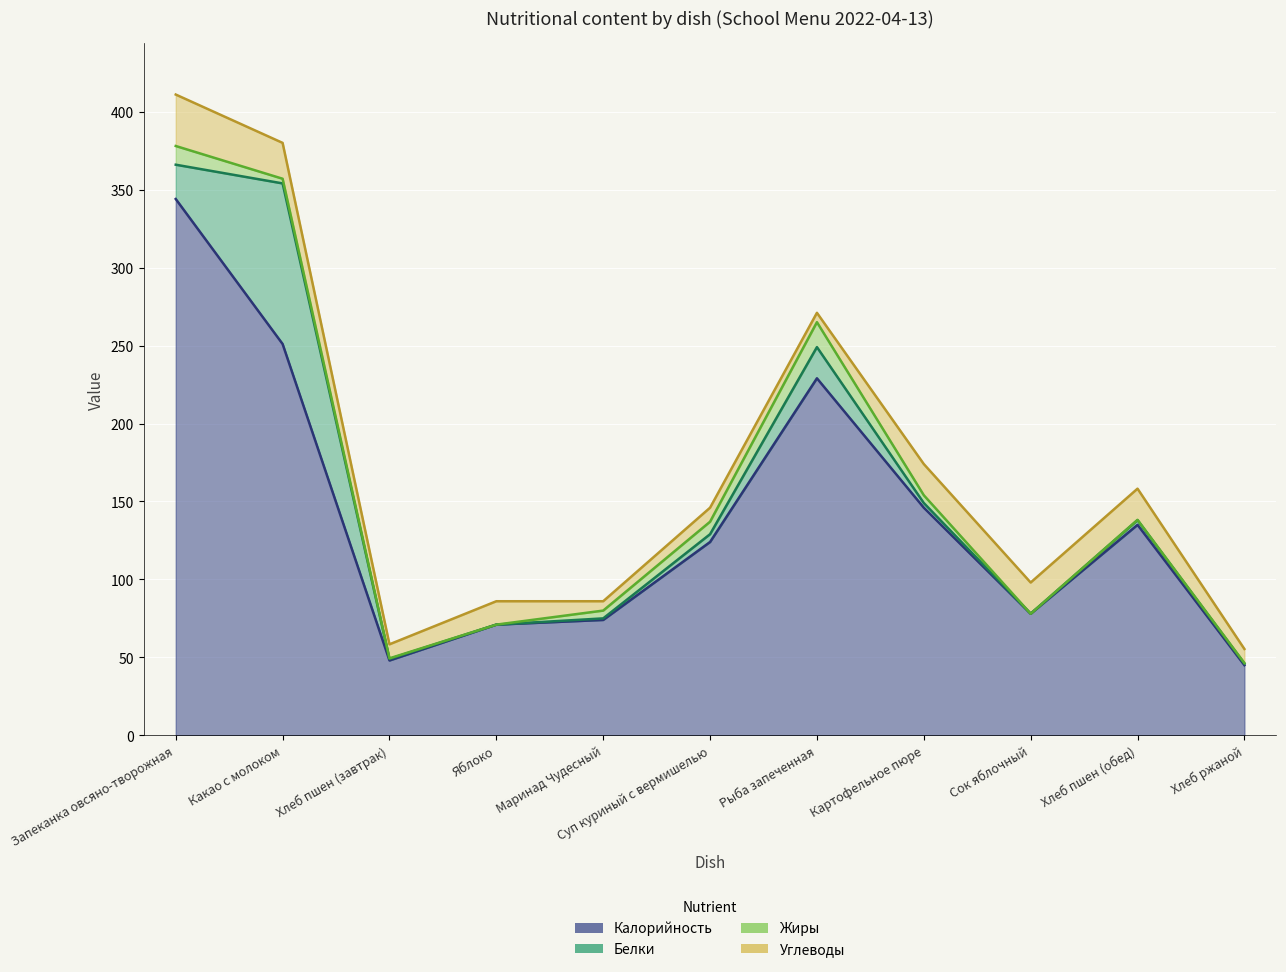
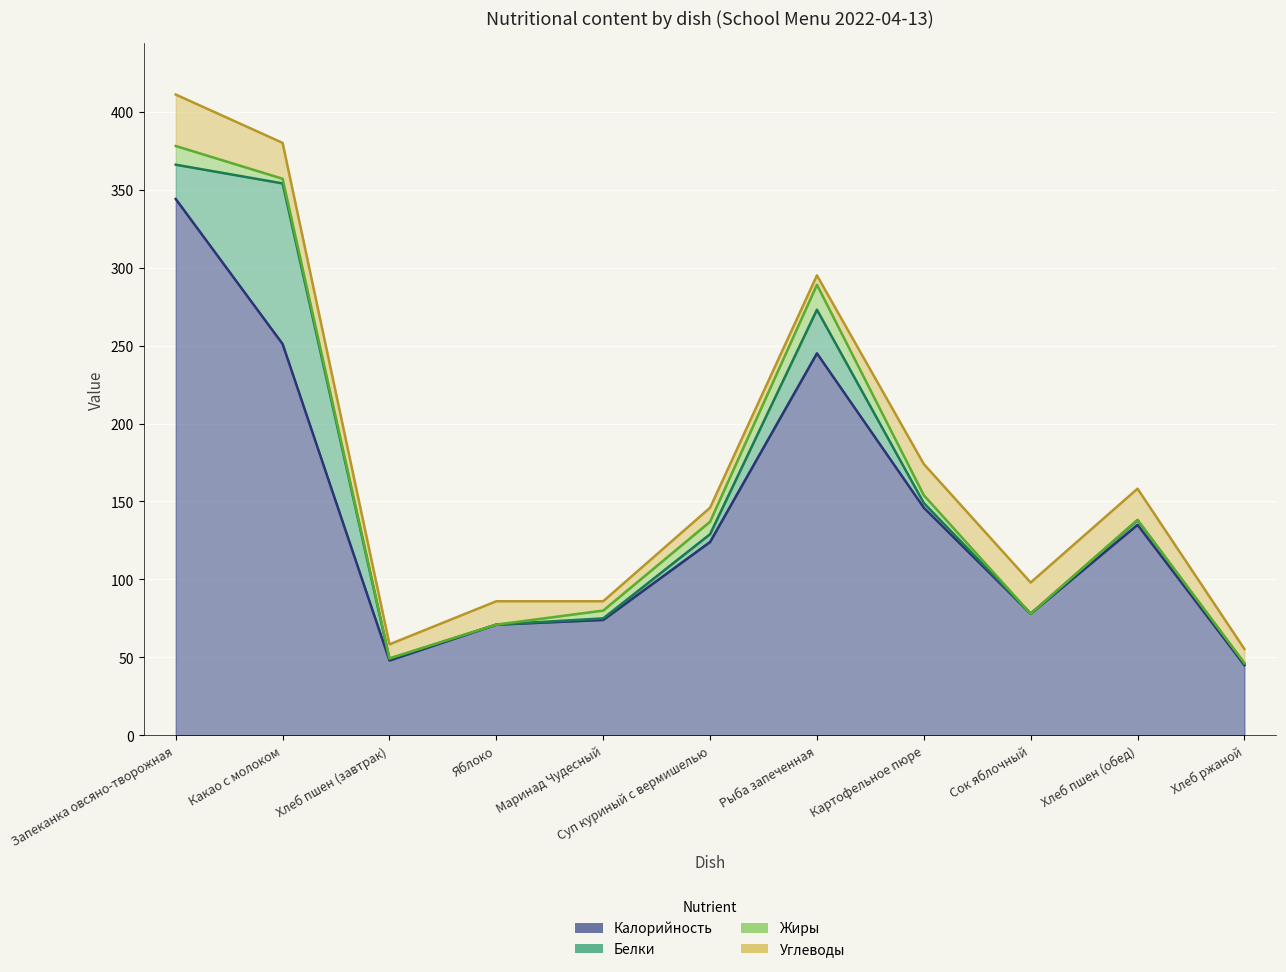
  {
    "Калорийность": {
      "Запеканка овсяно-творожная": 344,
      "Какао с молоком": 251,
      "Суп куриный с вермишелью": 124,
-     "Рыба запеченная": 229,
+     "Рыба запеченная": 245,
      "Картофельное пюре": 146,
      "Хлеб пшен (обед)": 135
    },
    "Белки": {
      "Запеканка овсяно-творожная": 22,
      "Какао с молоком": 103,
      "Суп куриный с вермишелью": 5,
-     "Рыба запеченная": 20,
+     "Рыба запеченная": 28,
      "Картофельное пюре": 3
    }
  }
